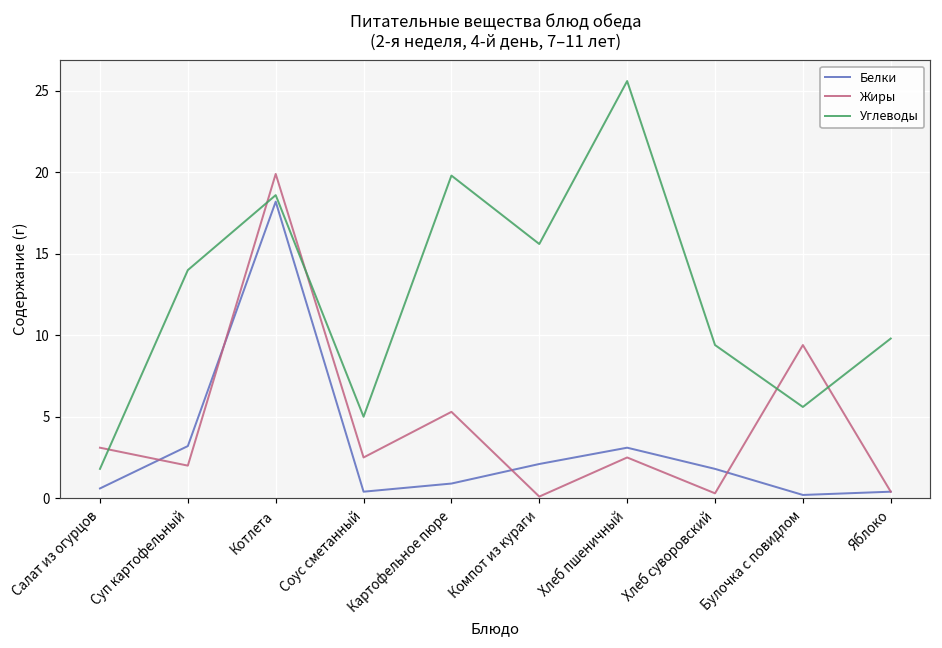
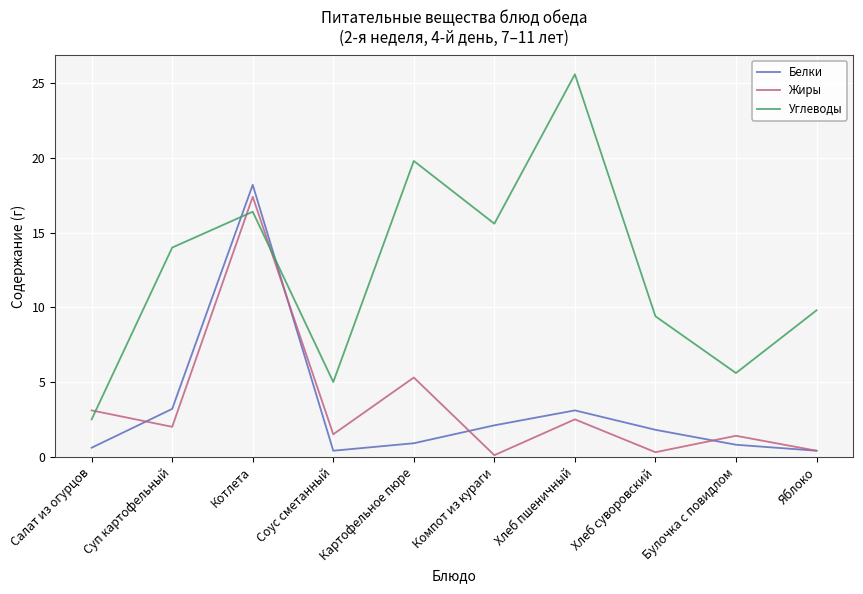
  {
    "Белки": {
      "Салат из огурцов": 0.6,
      "Суп картофельный": 3.2,
      "Котлета": 18.2,
      "Соус сметанный": 0.4,
      "Картофельное пюре": 0.9,
      "Компот из кураги": 2.1,
      "Хлеб пшеничный": 3.1,
      "Хлеб суворовский": 1.8,
-     "Булочка с повидлом": 0.2
+     "Булочка с повидлом": 0.8
    },
    "Жиры": {
      "Салат из огурцов": 3.1,
      "Суп картофельный": 2.0,
-     "Котлета": 19.9,
-     "Соус сметанный": 2.5,
+     "Котлета": 17.4,
+     "Соус сметанный": 1.5,
      "Картофельное пюре": 5.3,
      "Компот из кураги": 0.1,
      "Хлеб пшеничный": 2.5,
      "Хлеб суворовский": 0.3,
-     "Булочка с повидлом": 9.4
+     "Булочка с повидлом": 1.4
    },
    "Углеводы": {
-     "Салат из огурцов": 1.8,
+     "Салат из огурцов": 2.5,
      "Суп картофельный": 14.0,
-     "Котлета": 18.6,
+     "Котлета": 16.4,
      "Соус сметанный": 5.0,
      "Картофельное пюре": 19.8,
      "Компот из кураги": 15.6,
      "Хлеб пшеничный": 25.6,
      "Хлеб суворовский": 9.4,
      "Булочка с повидлом": 5.6,
      "Яблоко": 9.8
    }
  }
